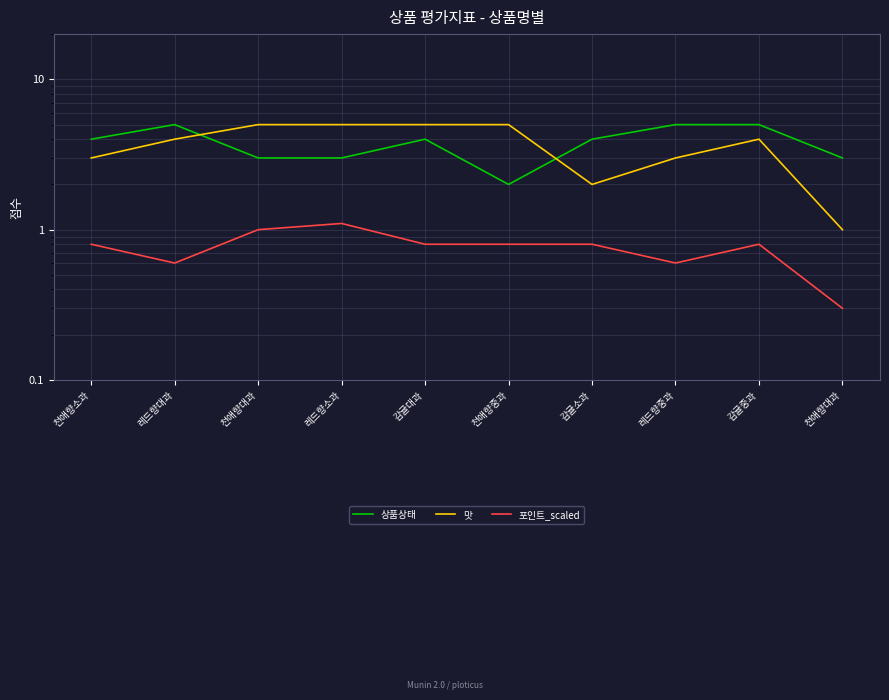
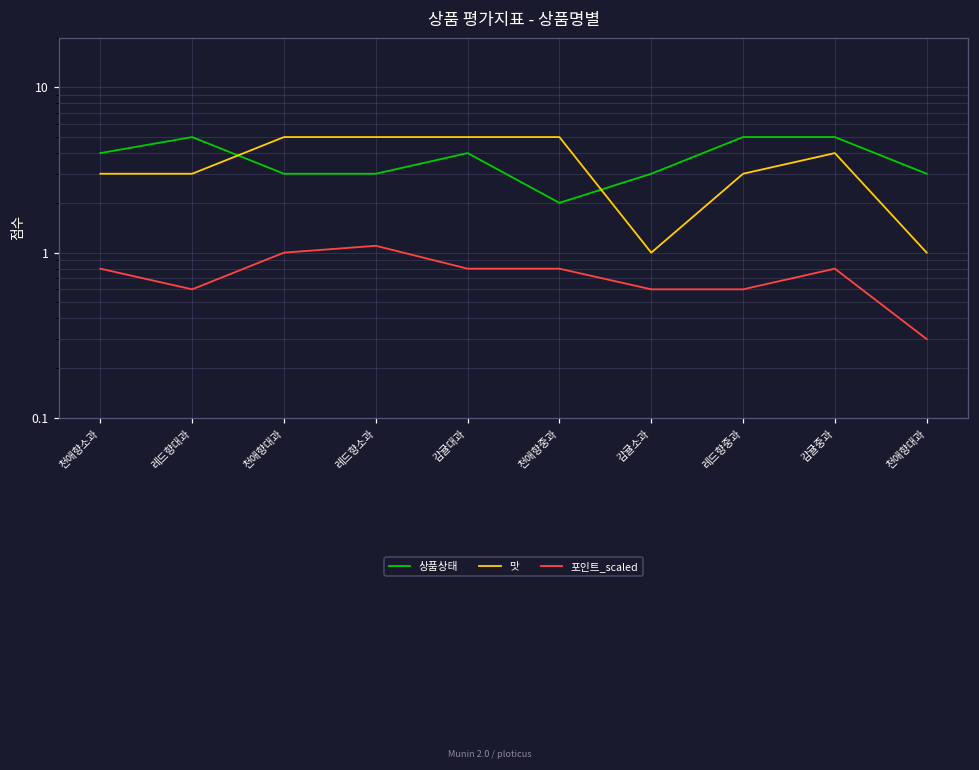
  {
    "상품상태": {
      "천애향소과": 4,
      "레드향대과": 5,
      "레드향소과": 3,
      "감귤대과": 4,
      "천애향중과": 2,
-     "감귤소과": 4,
+     "감귤소과": 3,
      "레드향중과": 5,
      "감귤중과": 5
    },
    "맛": {
      "천애향소과": 3,
-     "레드향대과": 4,
+     "레드향대과": 3,
      "레드향소과": 5,
      "감귤대과": 5,
      "천애향중과": 5,
-     "감귤소과": 2,
+     "감귤소과": 1,
      "레드향중과": 3,
      "감귤중과": 4
    },
    "포인트_scaled": {
      "천애향소과": 0.8,
      "레드향대과": 0.6,
      "레드향소과": 1.1,
      "감귤대과": 0.8,
      "천애향중과": 0.8,
-     "감귤소과": 0.8,
+     "감귤소과": 0.6,
      "레드향중과": 0.6,
      "감귤중과": 0.8
    }
  }
